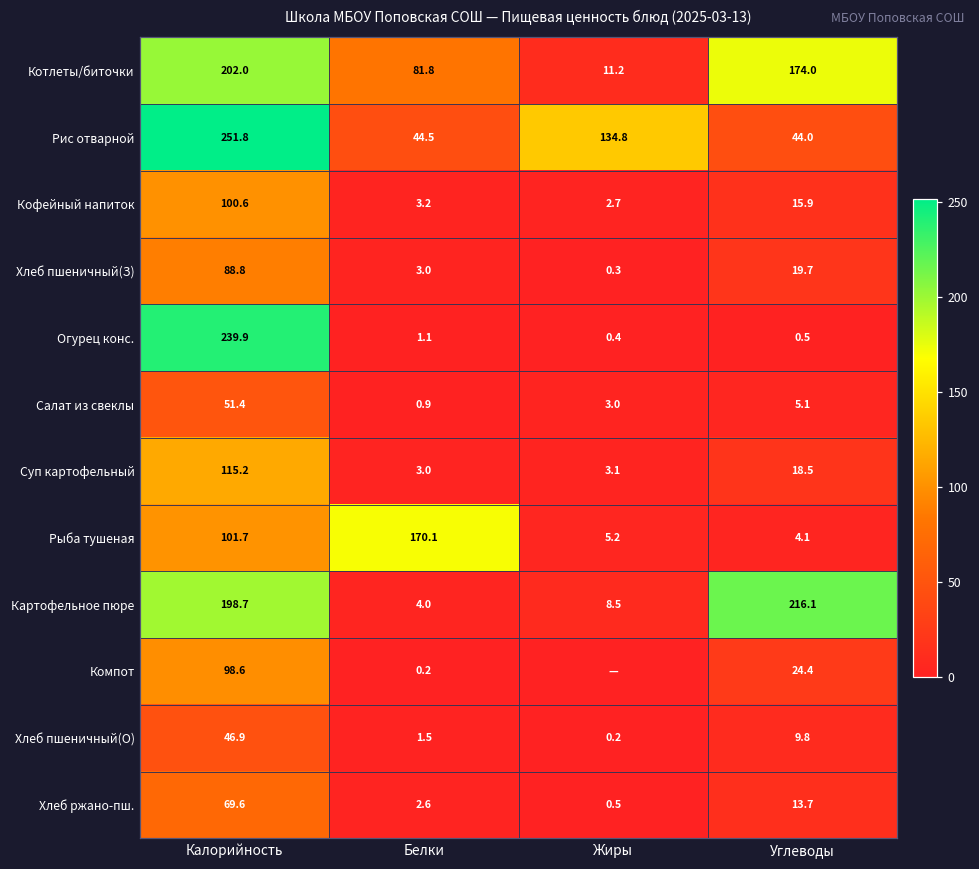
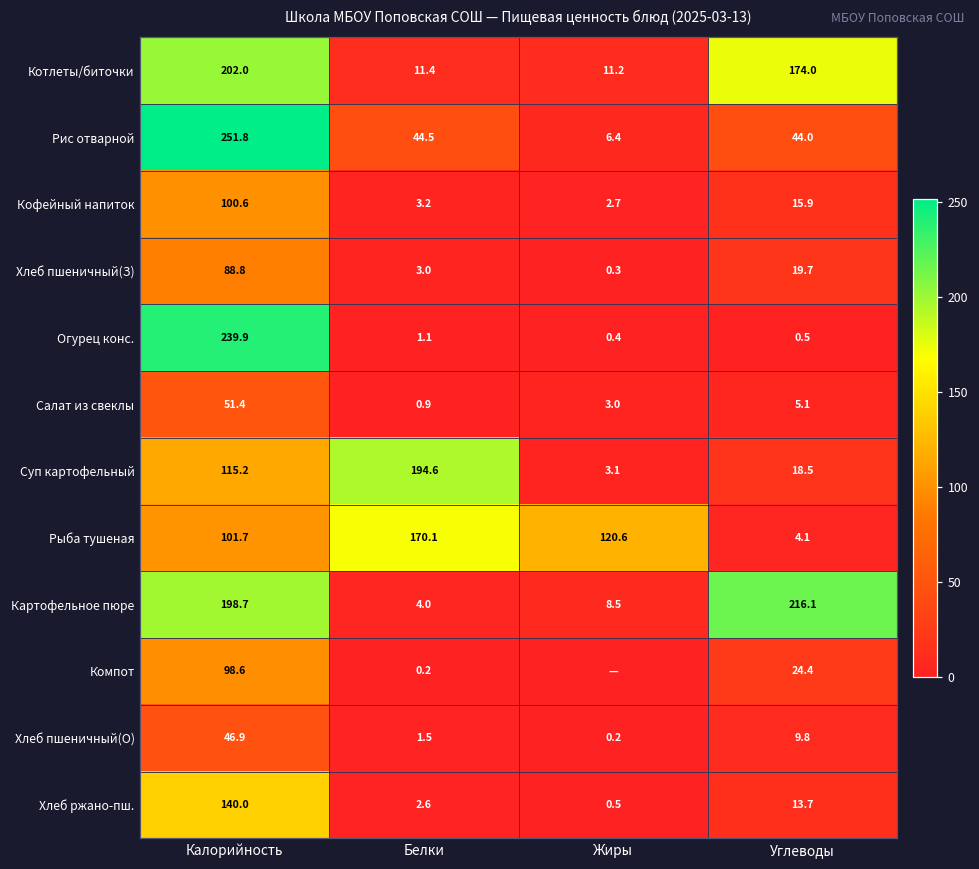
  {
    "Котлеты/биточки": {
      "Калорийность": 202.0,
-     "Белки": 81.8,
+     "Белки": 11.4,
      "Жиры": 11.2,
      "Углеводы": 174.0
    },
    "Рис отварной": {
      "Калорийность": 251.8,
      "Белки": 44.5,
-     "Жиры": 134.8,
+     "Жиры": 6.4,
      "Углеводы": 44.0
    },
    "Кофейный напиток": {
      "Калорийность": 100.6,
      "Белки": 3.2,
      "Жиры": 2.7,
      "Углеводы": 15.9
    },
    "Хлеб пшеничный(З)": {
      "Калорийность": 88.8,
      "Белки": 3.0,
      "Жиры": 0.3,
      "Углеводы": 19.7
    },
    "Огурец конс.": {
      "Калорийность": 239.9,
      "Белки": 1.1,
      "Жиры": 0.4,
      "Углеводы": 0.5
    },
    "Салат из свеклы": {
      "Калорийность": 51.4,
      "Белки": 0.9,
      "Жиры": 3.0,
      "Углеводы": 5.1
    },
    "Суп картофельный": {
      "Калорийность": 115.2,
-     "Белки": 3.0,
+     "Белки": 194.6,
      "Жиры": 3.1,
      "Углеводы": 18.5
    },
    "Рыба тушеная": {
      "Калорийность": 101.7,
      "Белки": 170.1,
-     "Жиры": 5.2,
+     "Жиры": 120.6,
      "Углеводы": 4.1
    },
    "Картофельное пюре": {
      "Калорийность": 198.7,
      "Белки": 4.0,
      "Жиры": 8.5,
      "Углеводы": 216.1
    },
    "Компот": {
      "Калорийность": 98.6,
      "Белки": 0.2,
      "Углеводы": 24.4
    },
    "Хлеб пшеничный(О)": {
      "Калорийность": 46.9,
      "Белки": 1.5,
      "Жиры": 0.2,
      "Углеводы": 9.8
    },
    "Хлеб ржано-пш.": {
-     "Калорийность": 69.6,
+     "Калорийность": 140.0,
      "Белки": 2.6,
      "Жиры": 0.5,
      "Углеводы": 13.7
    }
  }
